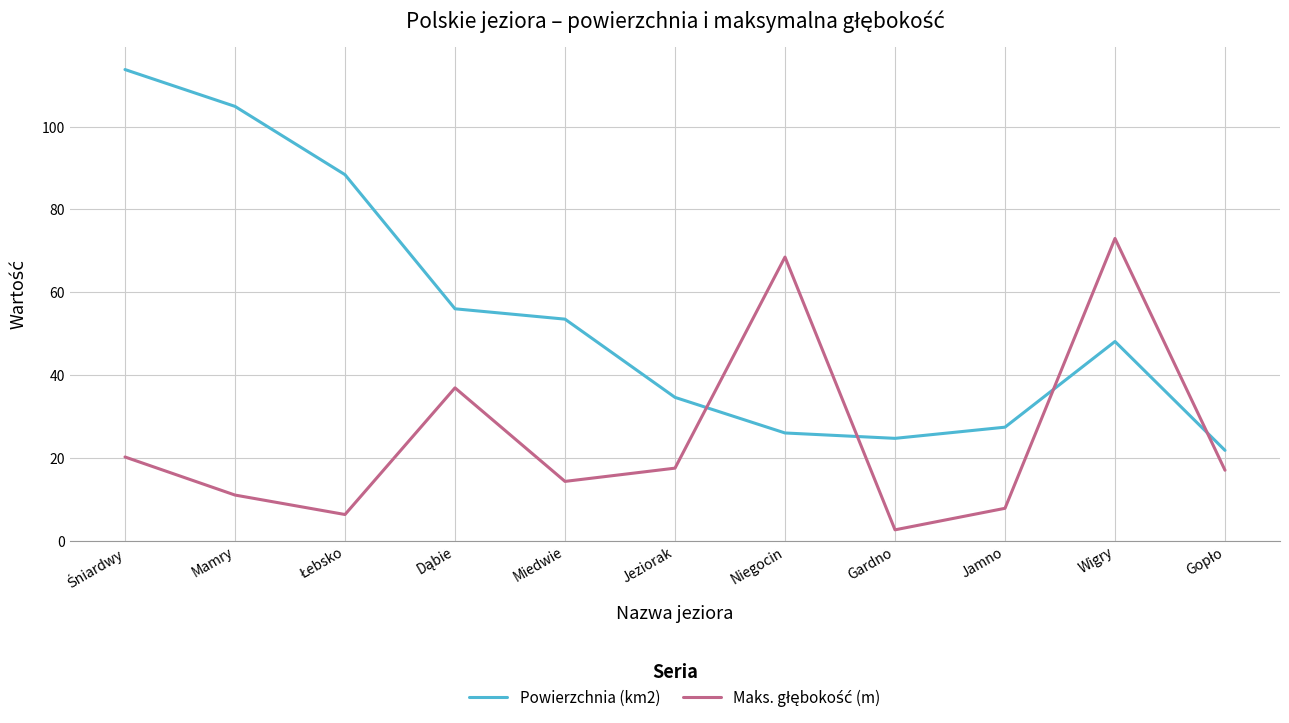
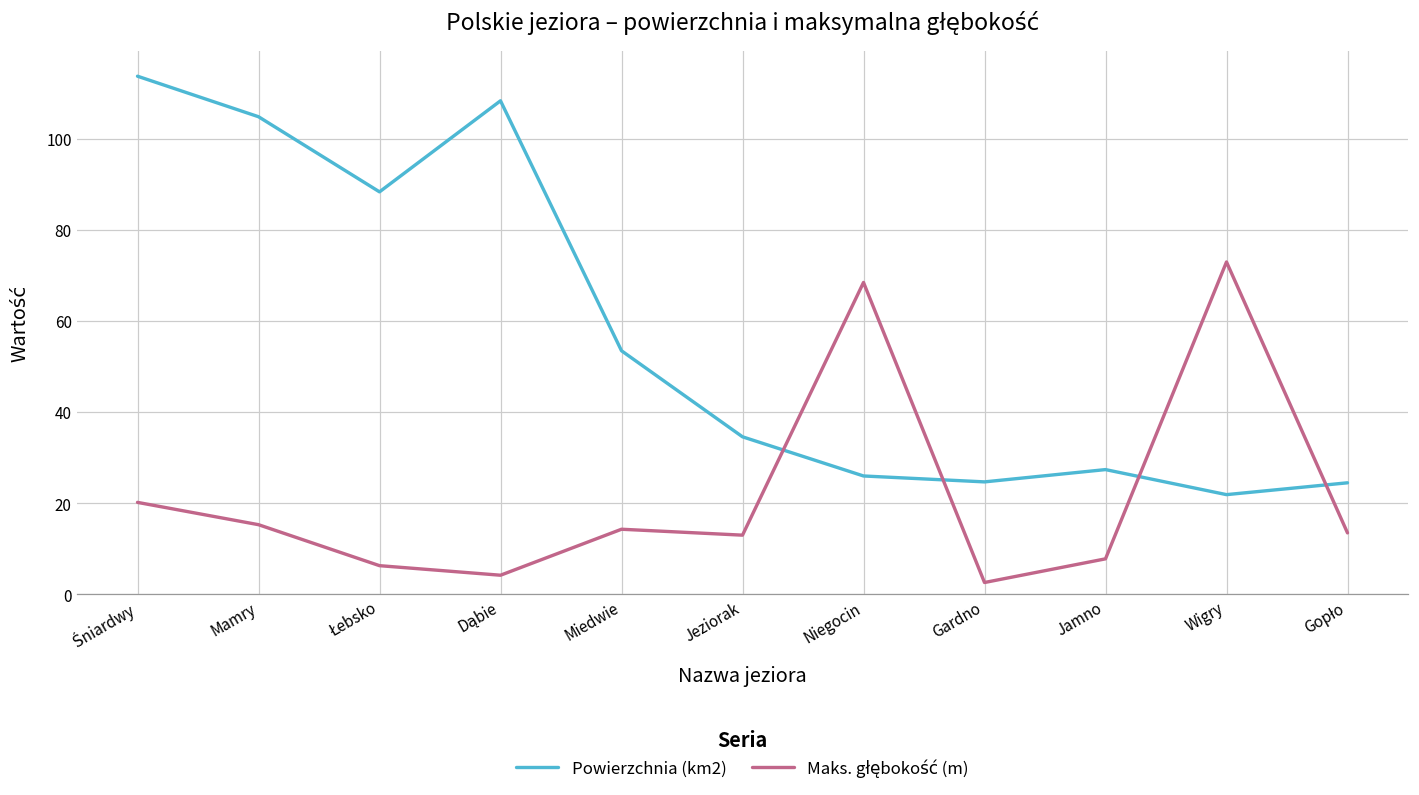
  {
    "Powierzchnia (km2)": {
      "Śniardwy": 114,
      "Mamry": 105,
      "Łebsko": 88,
-     "Dąbie": 56,
+     "Dąbie": 108,
      "Miedwie": 54,
      "Jeziorak": 35,
      "Niegocin": 26,
      "Gardno": 25,
      "Jamno": 27,
-     "Wigry": 48,
-     "Gopło": 22
+     "Wigry": 22,
+     "Gopło": 25
    },
    "Maks. głębokość (m)": {
      "Śniardwy": 20,
-     "Mamry": 11,
+     "Mamry": 15,
      "Łebsko": 6,
-     "Dąbie": 37,
+     "Dąbie": 4,
      "Miedwie": 14,
-     "Jeziorak": 18,
+     "Jeziorak": 13,
      "Niegocin": 69,
      "Gardno": 3,
      "Jamno": 8,
      "Wigry": 73,
-     "Gopło": 17
+     "Gopło": 14
    }
  }
